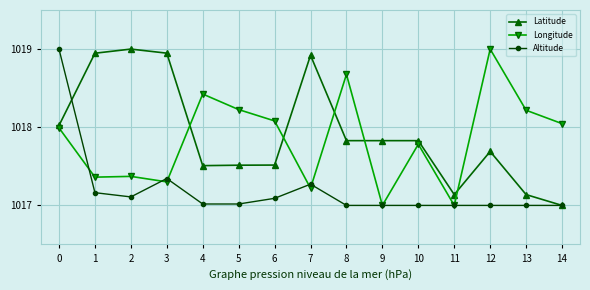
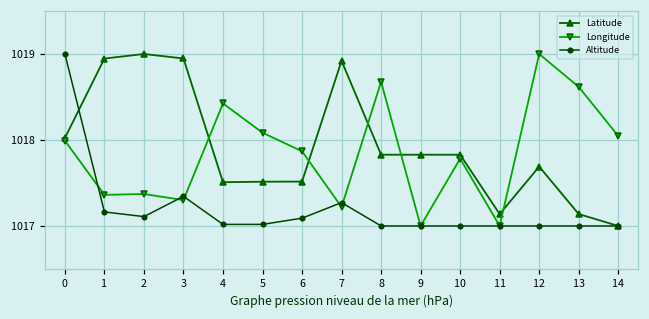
  {
    "Longitude": {
      "1": 1017.4,
      "2": 1017.4,
      "3": 1017.3,
      "4": 1018.4,
-     "5": 1018.2,
-     "6": 1018.1,
+     "5": 1018.1,
+     "6": 1017.9,
      "7": 1017.2,
      "8": 1018.7,
      "10": 1017.8,
      "12": 1019.0,
-     "13": 1018.2,
+     "13": 1018.6,
      "14": 1018.0
    }
  }
